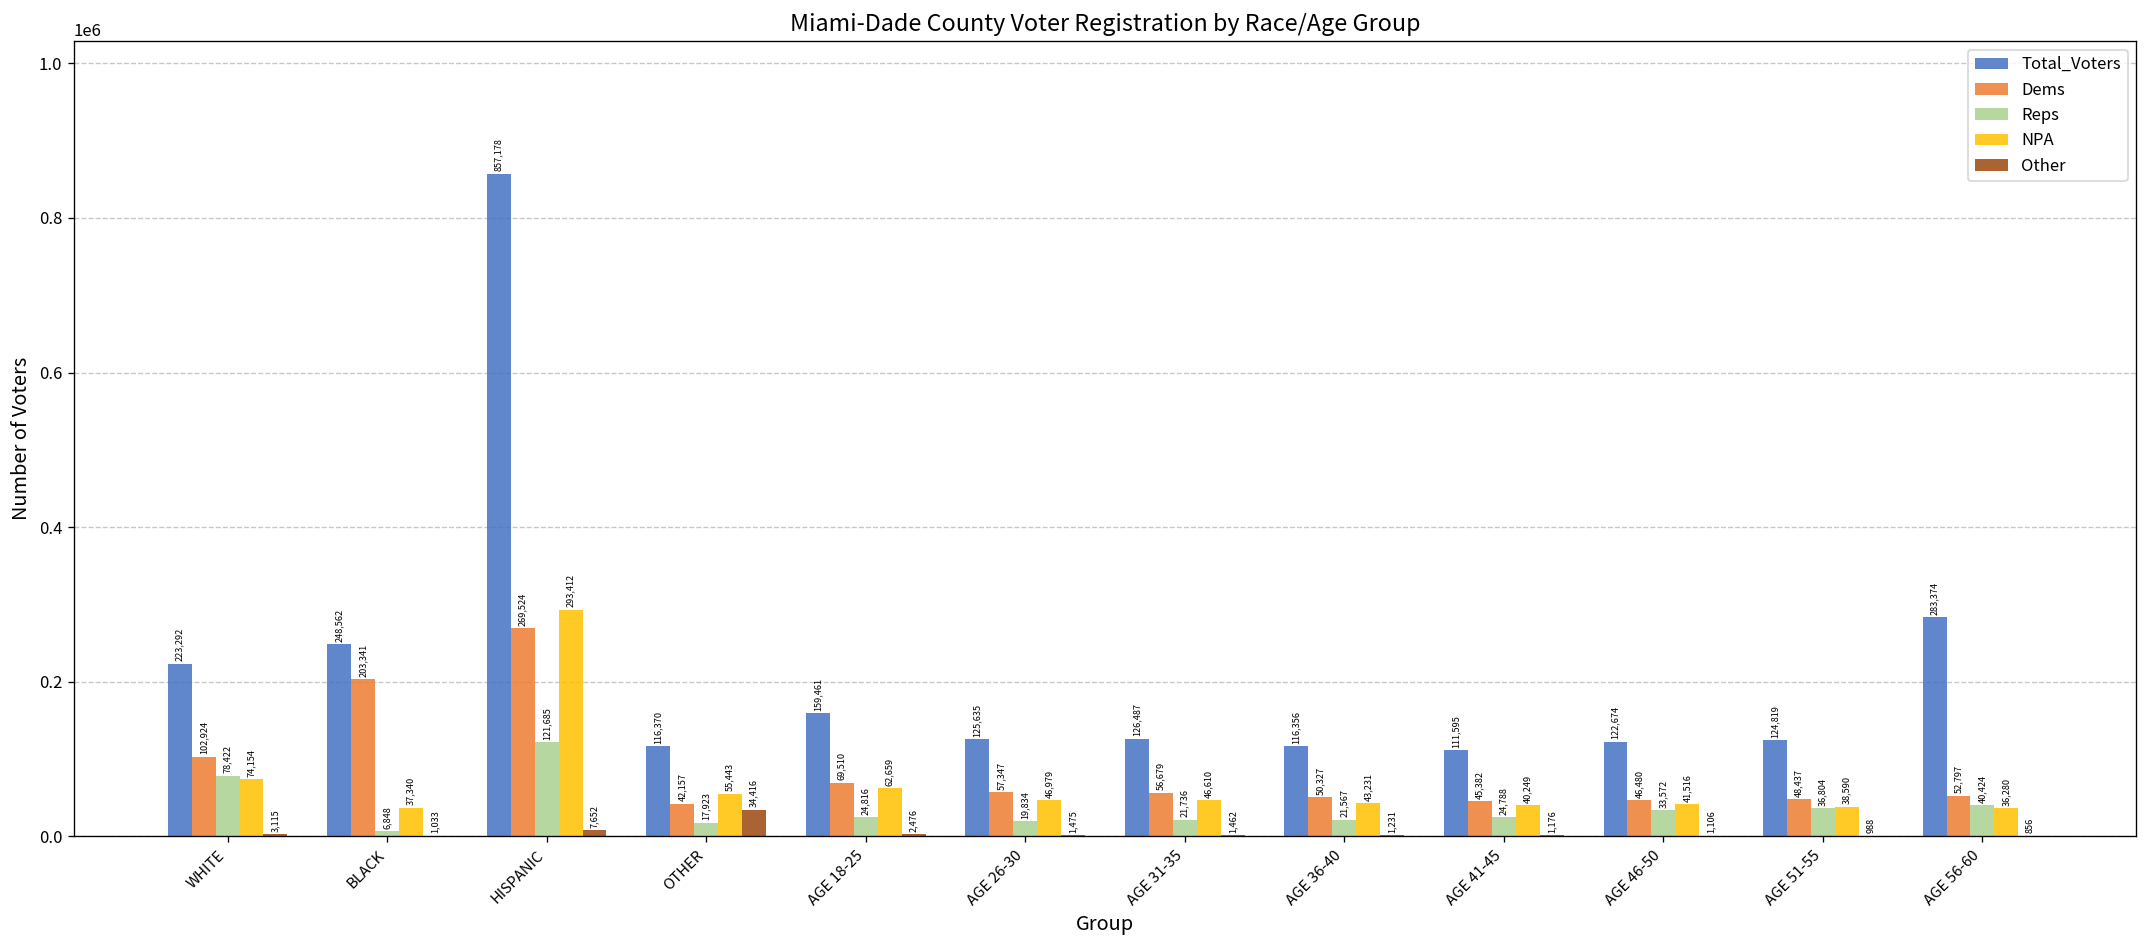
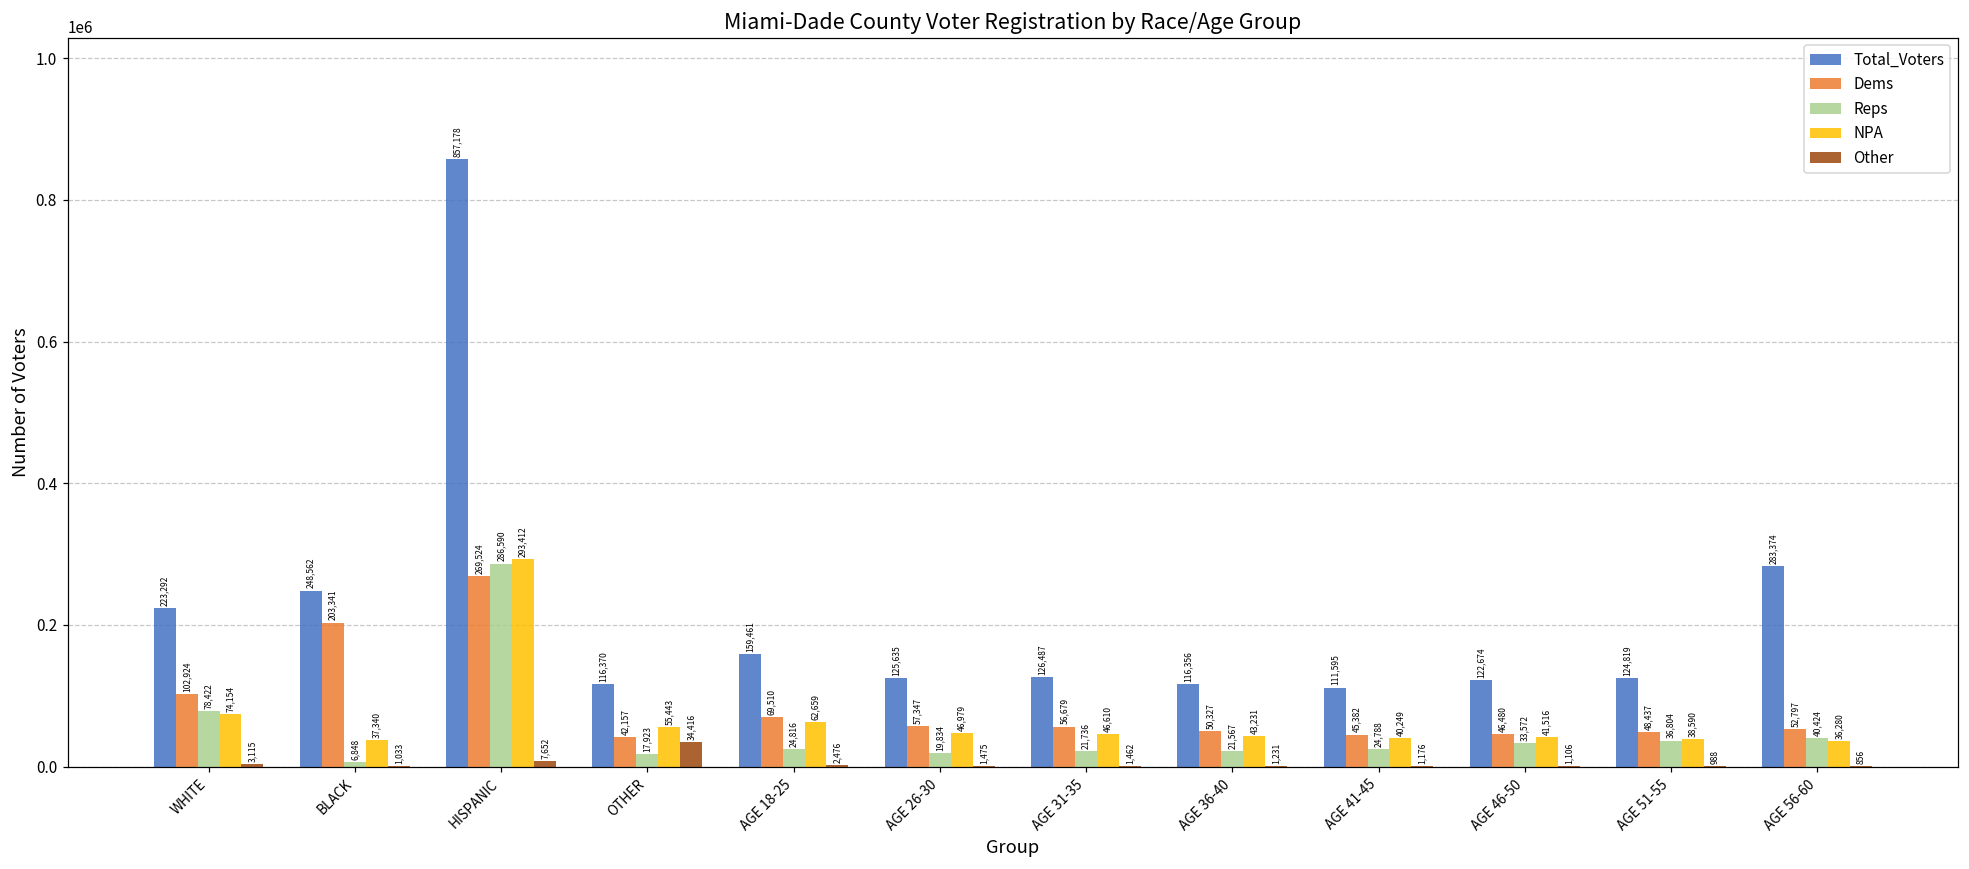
  {
    "Total_Voters": {
      "WHITE": "223,292",
      "BLACK": "248,562",
      "HISPANIC": "857,178",
      "OTHER": "116,370",
      "AGE 18-25": "159,461",
      "AGE 26-30": "125,635",
      "AGE 31-35": "126,487",
      "AGE 36-40": "116,356",
      "AGE 41-45": "111,595",
      "AGE 46-50": "122,674",
      "AGE 51-55": "124,819",
      "AGE 56-60": "283,374"
    },
    "Dems": {
      "WHITE": "102,924",
      "BLACK": "203,341",
      "HISPANIC": "269,524",
      "OTHER": "42,157",
      "AGE 18-25": "69,510",
      "AGE 26-30": "57,347",
      "AGE 31-35": "56,679",
      "AGE 36-40": "50,327",
      "AGE 41-45": "45,382",
      "AGE 46-50": "46,480",
      "AGE 51-55": "48,437",
      "AGE 56-60": "52,797"
    },
    "Reps": {
      "WHITE": "78,422",
      "BLACK": "6,848",
-     "HISPANIC": "121,685",
+     "HISPANIC": "286,590",
      "OTHER": "17,923",
      "AGE 18-25": "24,816",
      "AGE 26-30": "19,834",
      "AGE 31-35": "21,736",
      "AGE 36-40": "21,567",
      "AGE 41-45": "24,788",
      "AGE 46-50": "33,572",
      "AGE 51-55": "36,804",
      "AGE 56-60": "40,424"
    },
    "NPA": {
      "WHITE": "74,154",
      "BLACK": "37,340",
      "HISPANIC": "293,412",
      "OTHER": "55,443",
      "AGE 18-25": "62,659",
      "AGE 26-30": "46,979",
      "AGE 31-35": "46,610",
      "AGE 36-40": "43,231",
      "AGE 41-45": "40,249",
      "AGE 46-50": "41,516",
      "AGE 51-55": "38,590",
      "AGE 56-60": "36,280"
    },
    "Other": {
      "WHITE": "3,115",
      "BLACK": "1,033",
      "HISPANIC": "7,652",
      "OTHER": "34,416",
      "AGE 18-25": "2,476",
      "AGE 26-30": "1,475",
      "AGE 31-35": "1,462",
      "AGE 36-40": "1,231",
      "AGE 41-45": "1,176",
      "AGE 46-50": "1,106",
      "AGE 51-55": "988",
      "AGE 56-60": "856"
    }
  }
